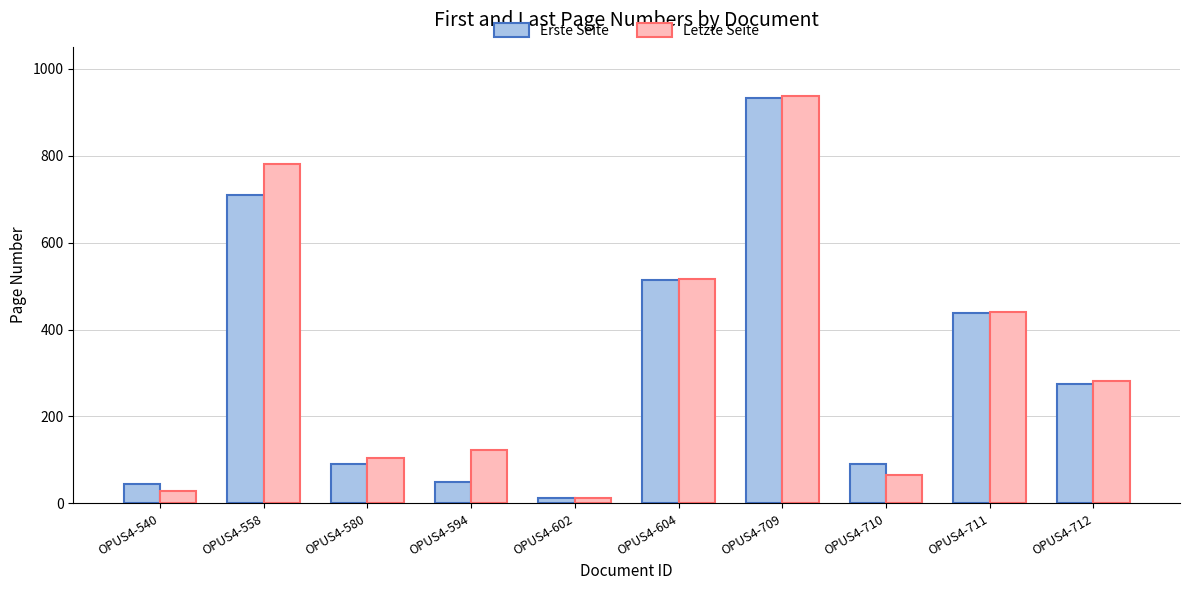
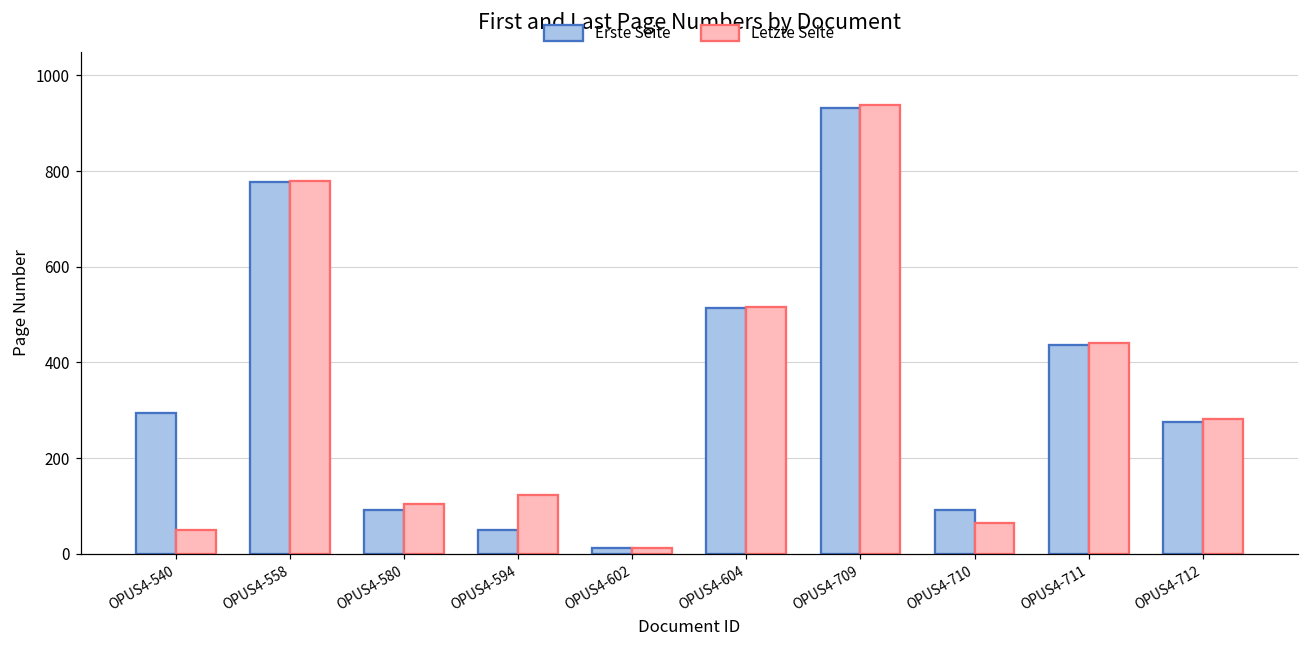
  {
    "Erste Seite": {
-     "OPUS4-540": 40,
-     "OPUS4-558": 710,
+     "OPUS4-540": 300,
+     "OPUS4-558": 780,
      "OPUS4-580": 90,
      "OPUS4-594": 50,
      "OPUS4-602": 10,
      "OPUS4-604": 510,
      "OPUS4-709": 930,
      "OPUS4-710": 90,
      "OPUS4-711": 440,
      "OPUS4-712": 280
    },
    "Letzte Seite": {
-     "OPUS4-540": 30,
+     "OPUS4-540": 50,
      "OPUS4-558": 780,
      "OPUS4-580": 110,
      "OPUS4-594": 120,
      "OPUS4-602": 10,
      "OPUS4-604": 520,
      "OPUS4-709": 940,
      "OPUS4-710": 70,
      "OPUS4-711": 440,
      "OPUS4-712": 280
    }
  }
